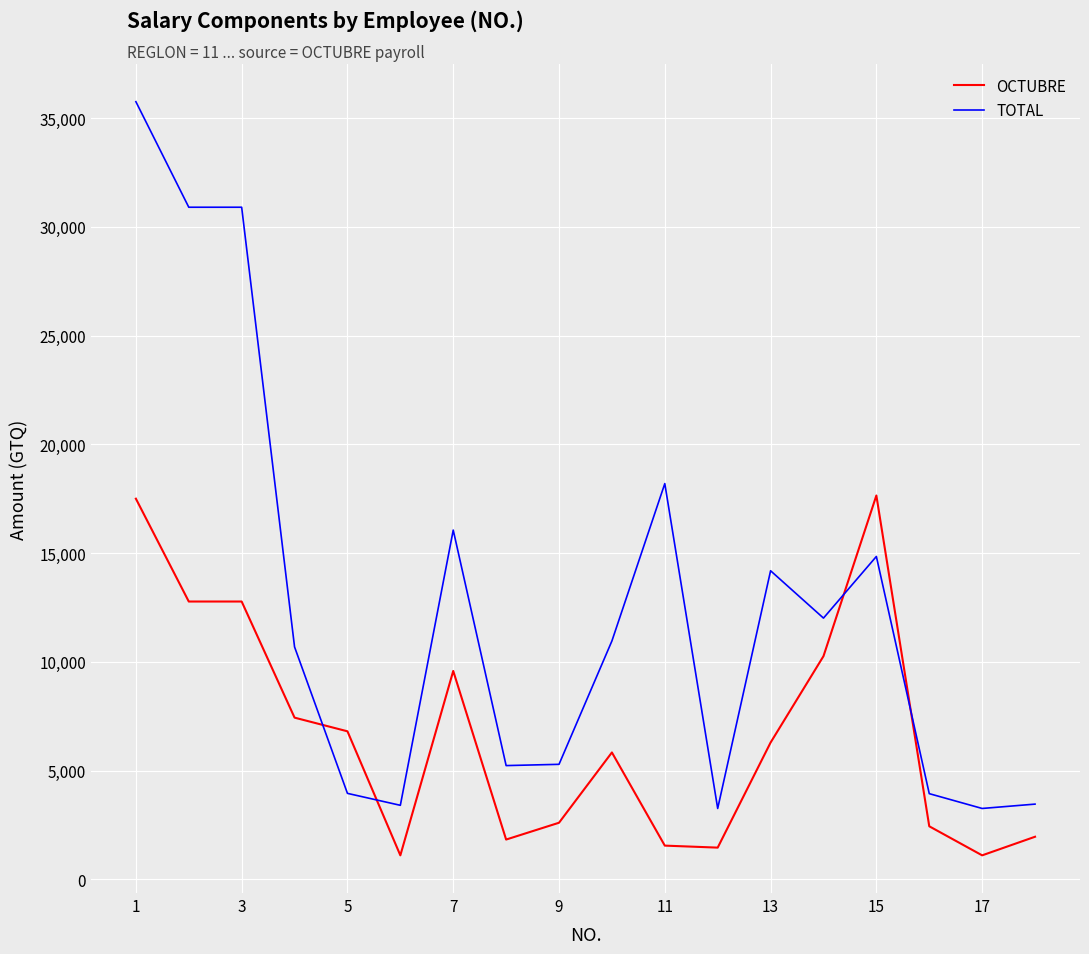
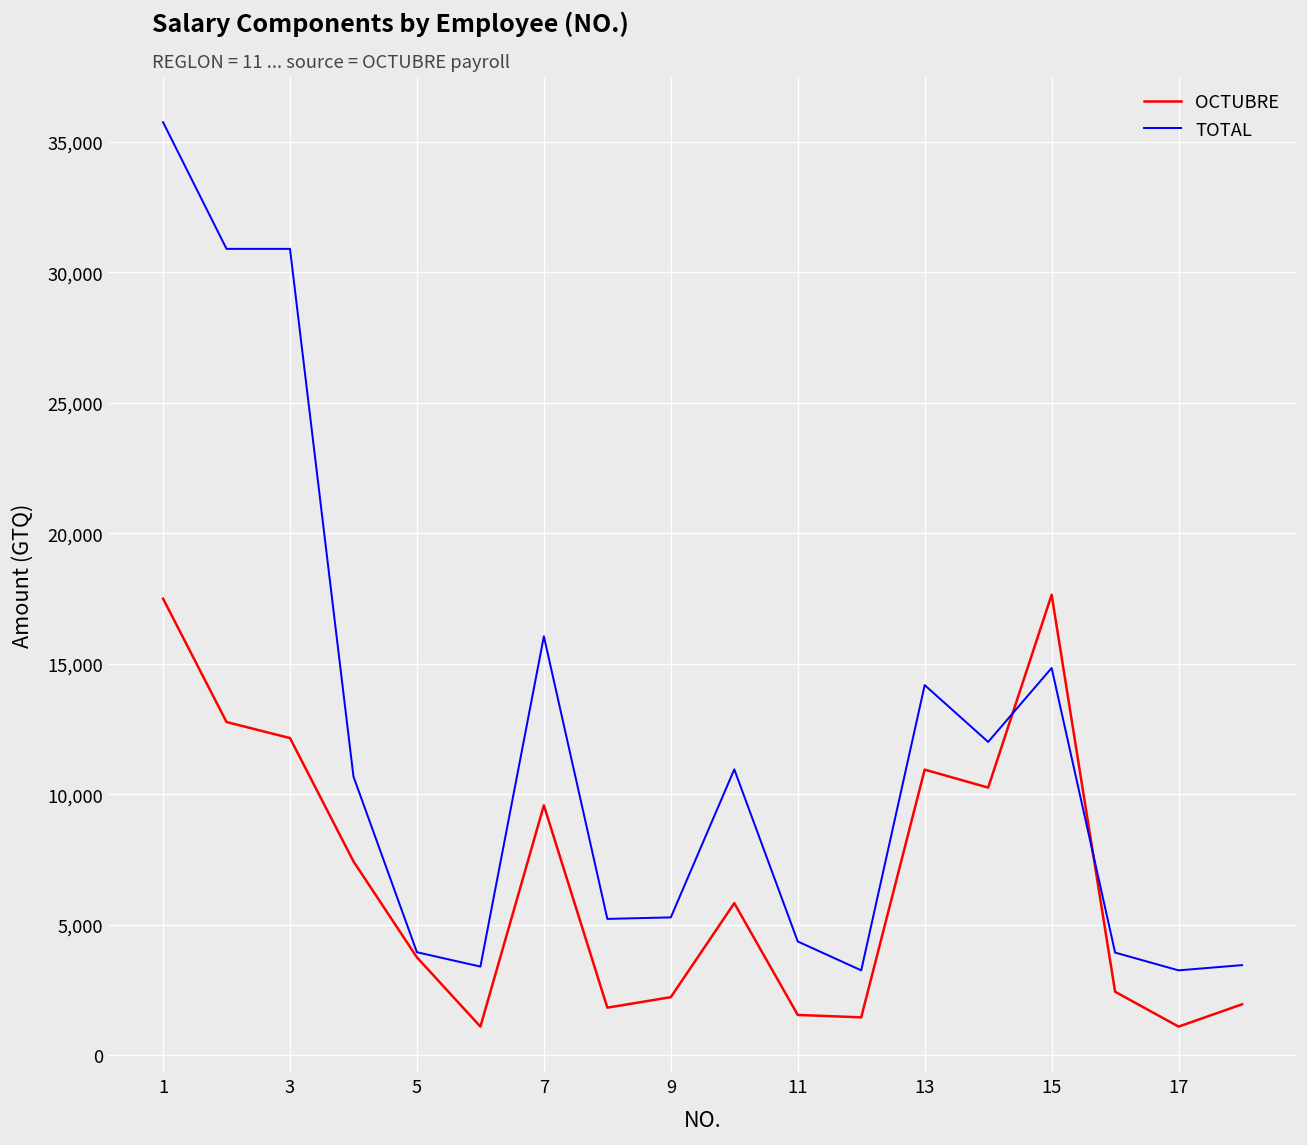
  {
    "OCTUBRE": {
      "1": "17,500",
-     "3": "12,800",
-     "5": "6,800",
+     "3": "12,200",
+     "5": "3,800",
      "7": "9,600",
-     "9": "2,600",
+     "9": "2,200",
      "11": "1,600",
-     "13": "6,300",
+     "13": "10,900",
      "15": "17,600",
      "17": "1,100"
    },
    "TOTAL": {
      "1": "35,800",
      "3": "30,900",
      "5": "4,000",
      "7": "16,100",
      "9": "5,300",
-     "11": "18,200",
+     "11": "4,400",
      "13": "14,200",
      "15": "14,800",
      "17": "3,300"
    }
  }
